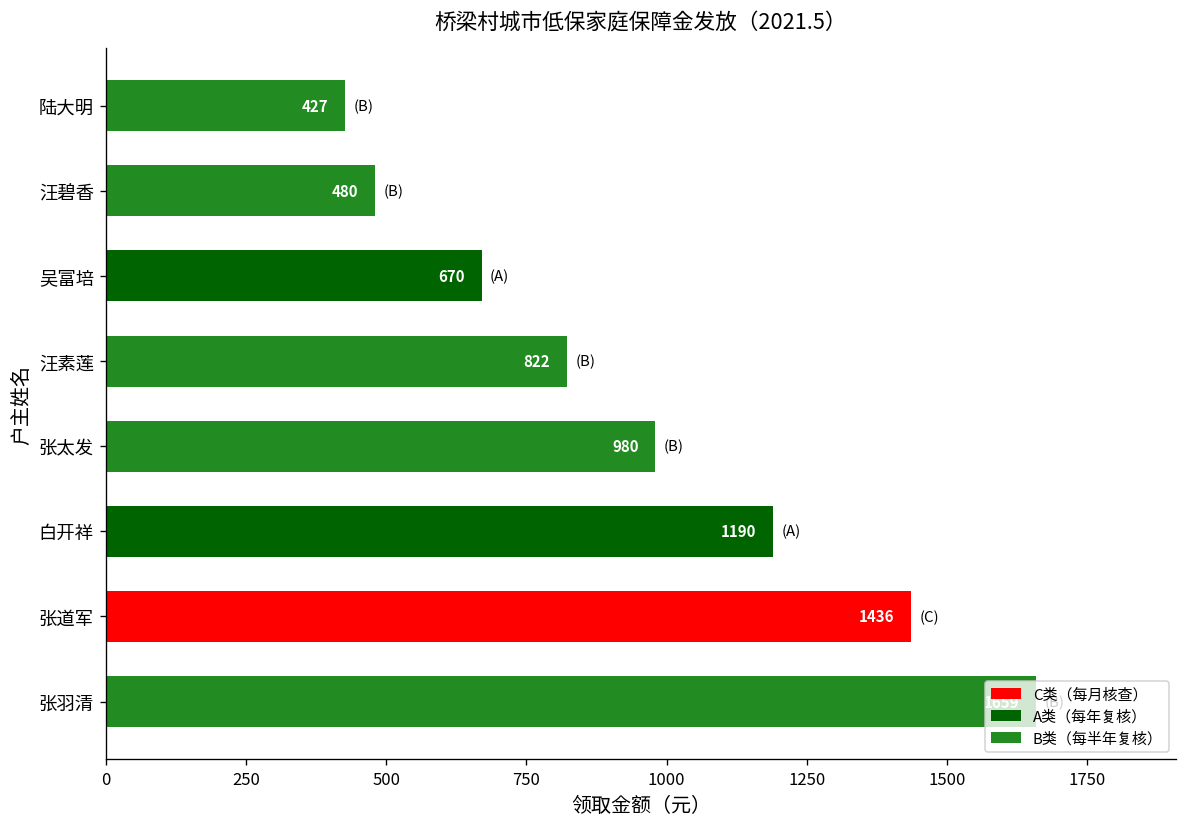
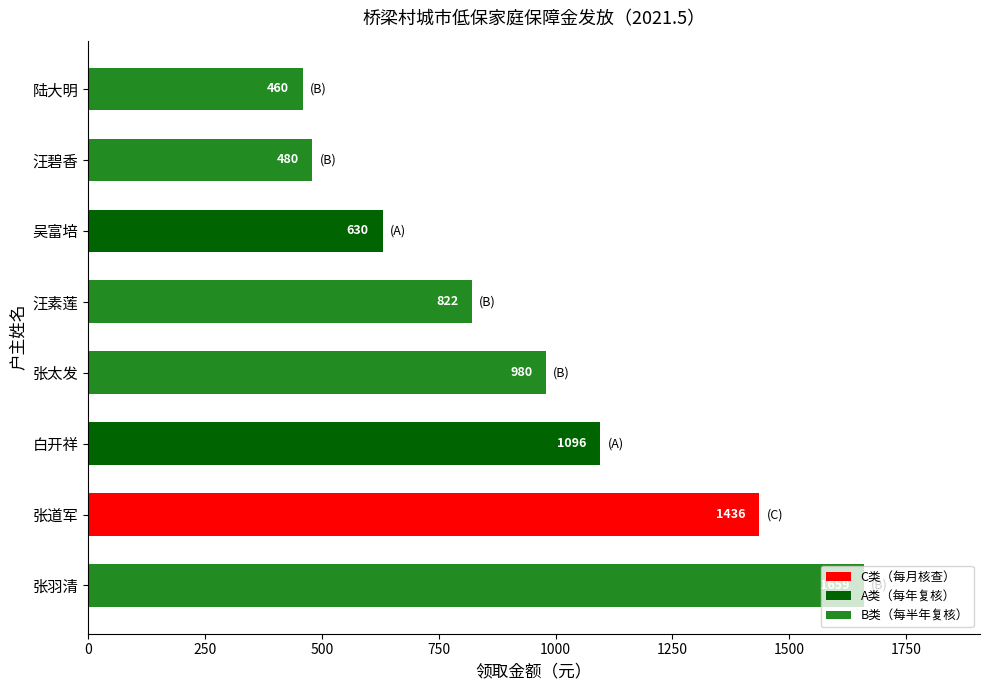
  {
-   "陆大明": 427,
+   "陆大明": 460,
    "汪碧香": 480,
-   "吴富培": 670,
+   "吴富培": 630,
    "汪素莲": 822,
    "张太发": 980,
-   "白开祥": 1190,
+   "白开祥": 1096,
    "张道军": 1436
  }
